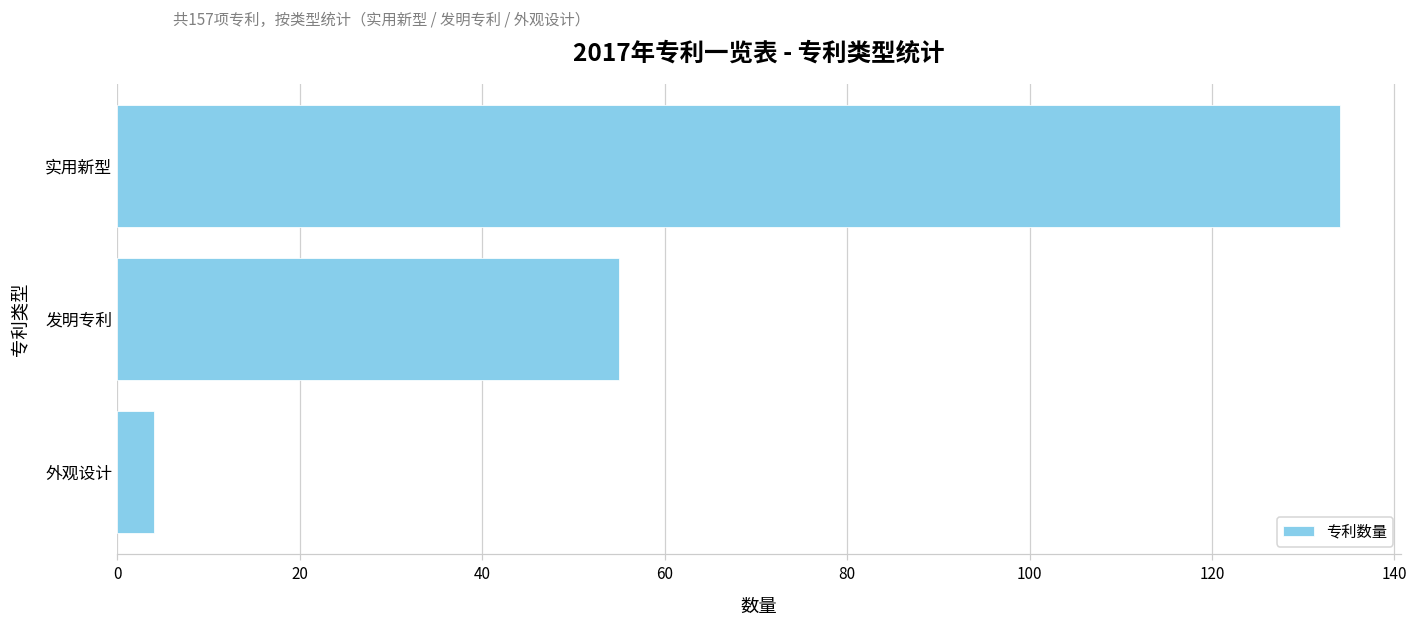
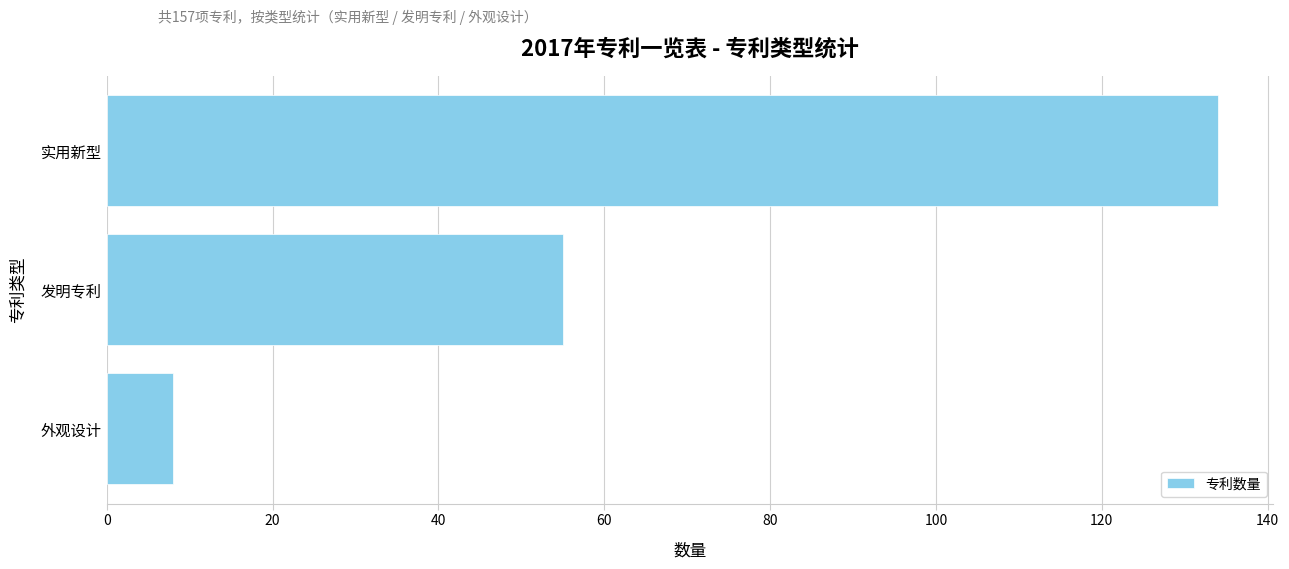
  {
    "实用新型": 134,
    "发明专利": 55,
-   "外观设计": 4
+   "外观设计": 8
  }
